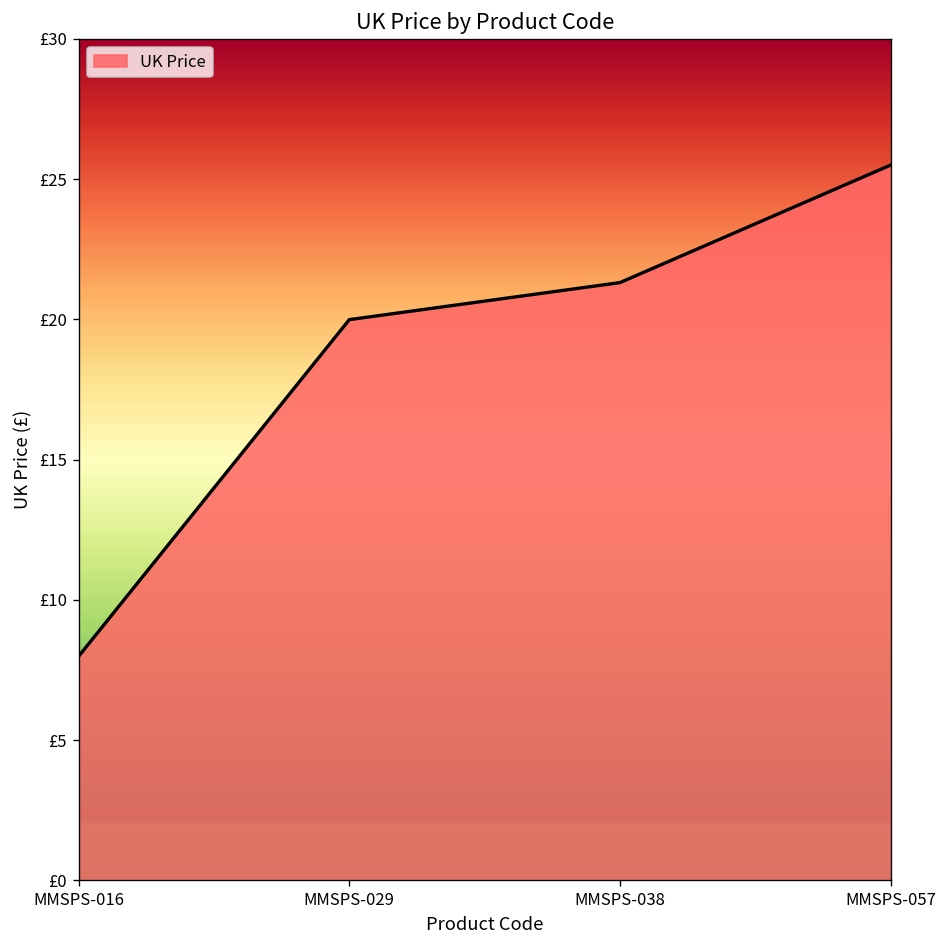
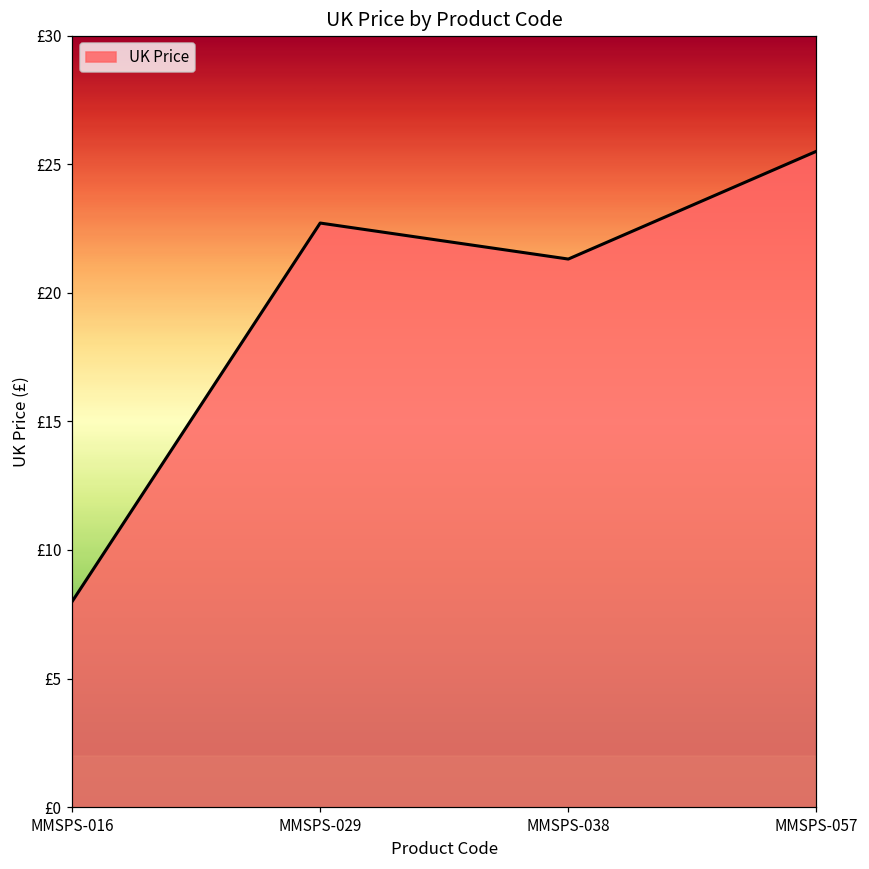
  {
    "MMSPS-016": "£8.0",
-   "MMSPS-029": "£20.0",
+   "MMSPS-029": "£22.7",
    "MMSPS-038": "£21.3",
    "MMSPS-057": "£25.5"
  }
